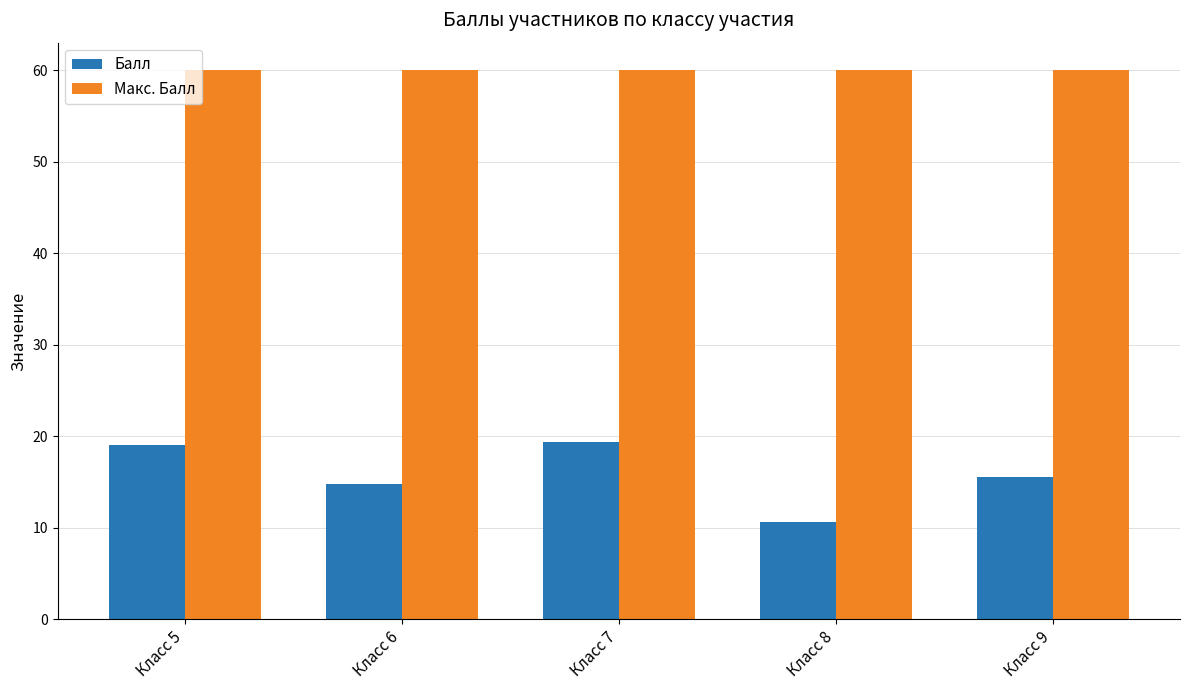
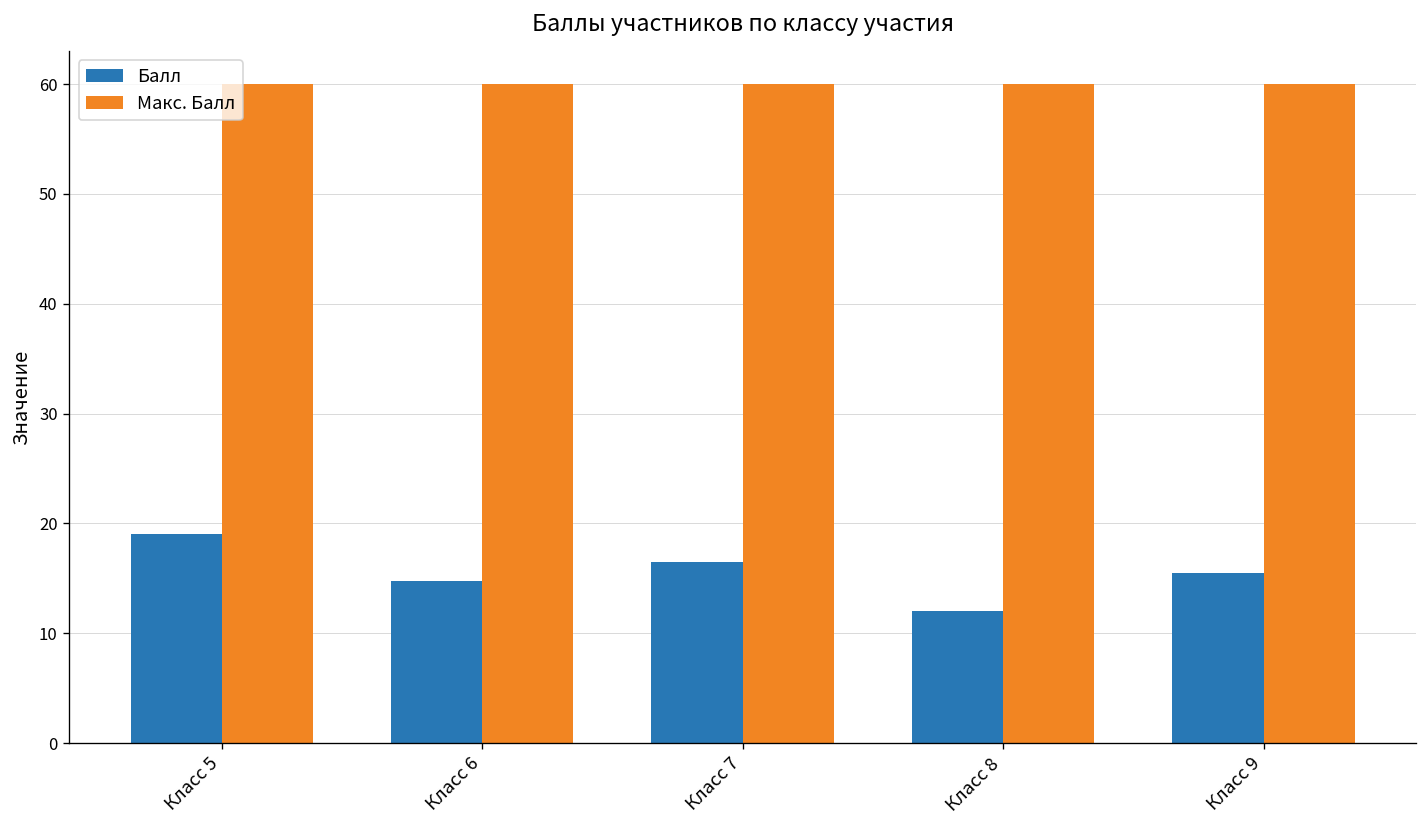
  {
    "Балл": {
      "Класс 5": 19,
      "Класс 6": 15,
-     "Класс 7": 19,
-     "Класс 8": 11,
+     "Класс 7": 17,
+     "Класс 8": 12,
      "Класс 9": 16
    },
    "Макс. Балл": {
      "Класс 5": 60,
      "Класс 6": 60,
      "Класс 7": 60,
      "Класс 8": 60,
      "Класс 9": 60
    }
  }
